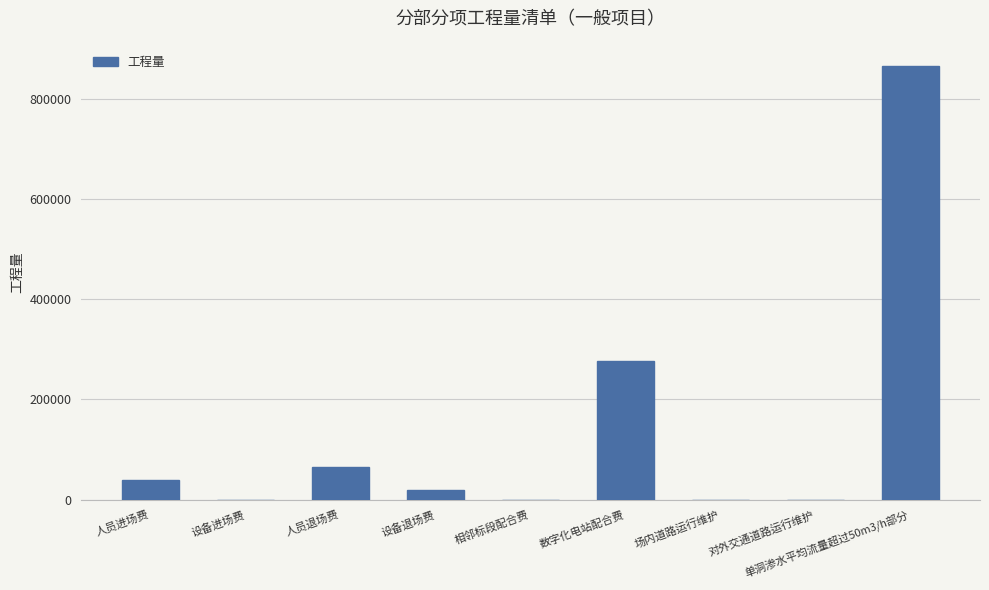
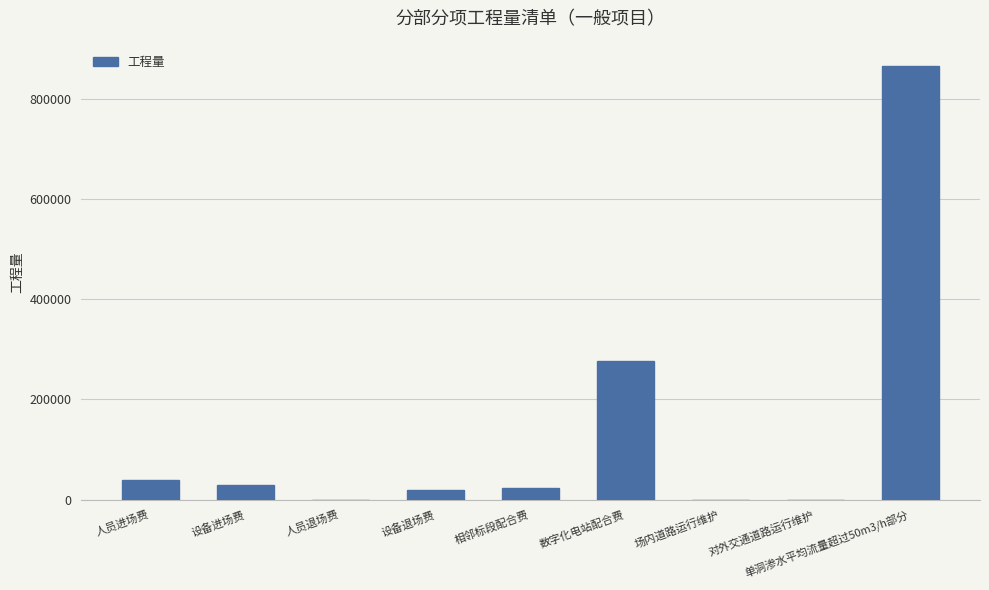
  {
    "人员进场费": 40000,
-   "设备进场费": 0,
-   "人员退场费": 60000,
+   "设备进场费": 30000,
+   "人员退场费": 0,
    "设备退场费": 20000,
-   "相邻标段配合费": 0,
+   "相邻标段配合费": 20000,
    "数字化电站配合费": 280000,
    "单洞渗水平均流量超过50m3/h部分": 860000
  }
